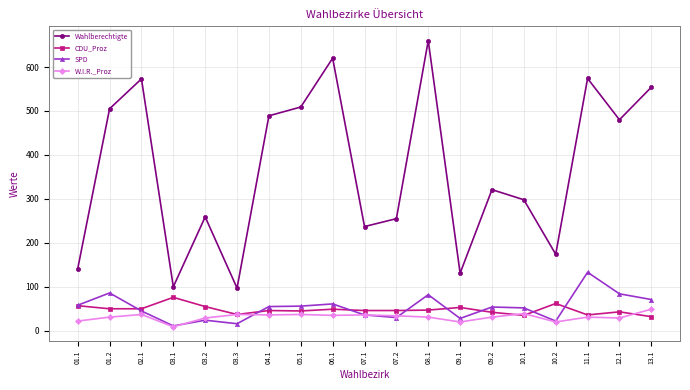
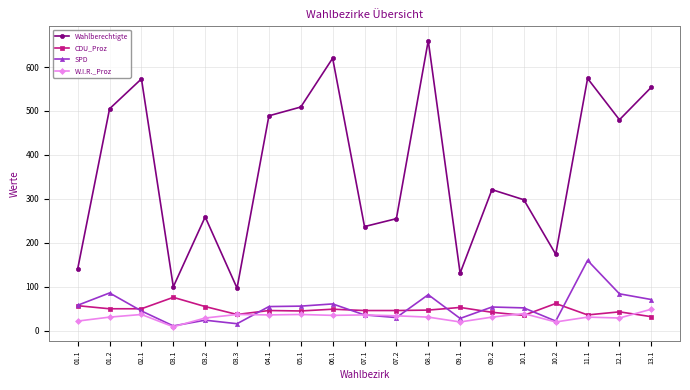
  {
    "Wahlberechtigte": {
      "01.1": 140,
      "01.2": 510,
      "02.1": 570,
      "03.1": 100,
      "03.2": 260,
      "03.3": 100,
      "04.1": 490,
      "05.1": 510,
      "06.1": 620,
      "07.1": 240,
      "07.2": 260,
      "08.1": 660,
      "09.1": 130,
      "09.2": 320,
      "10.1": 300,
      "10.2": 170,
      "11.1": 570,
      "12.1": 480,
      "13.1": 550
    },
    "CDU_Proz": {
      "01.2": 50,
      "03.1": 80,
      "03.2": 60,
      "04.1": 50,
      "05.1": 50,
      "06.1": 50,
      "07.1": 50,
      "07.2": 50,
      "08.1": 50,
      "09.1": 50,
      "09.2": 40,
      "10.2": 60,
      "12.1": 40,
      "13.1": 30
    },
    "SPD": {
      "01.2": 90,
      "03.3": 20,
      "04.1": 60,
      "05.1": 60,
      "06.1": 60,
      "08.1": 80,
      "09.1": 30,
      "09.2": 50,
      "10.1": 50,
-     "11.1": 130,
+     "11.1": 160,
      "12.1": 80,
      "13.1": 70
    },
    "W.I.R._Proz": {
      "01.1": 20,
      "01.2": 30,
      "02.1": 40,
      "04.1": 40,
      "05.1": 40,
      "06.1": 40,
      "08.1": 30,
      "09.1": 20,
      "09.2": 30,
      "12.1": 30,
      "13.1": 50
    }
  }
